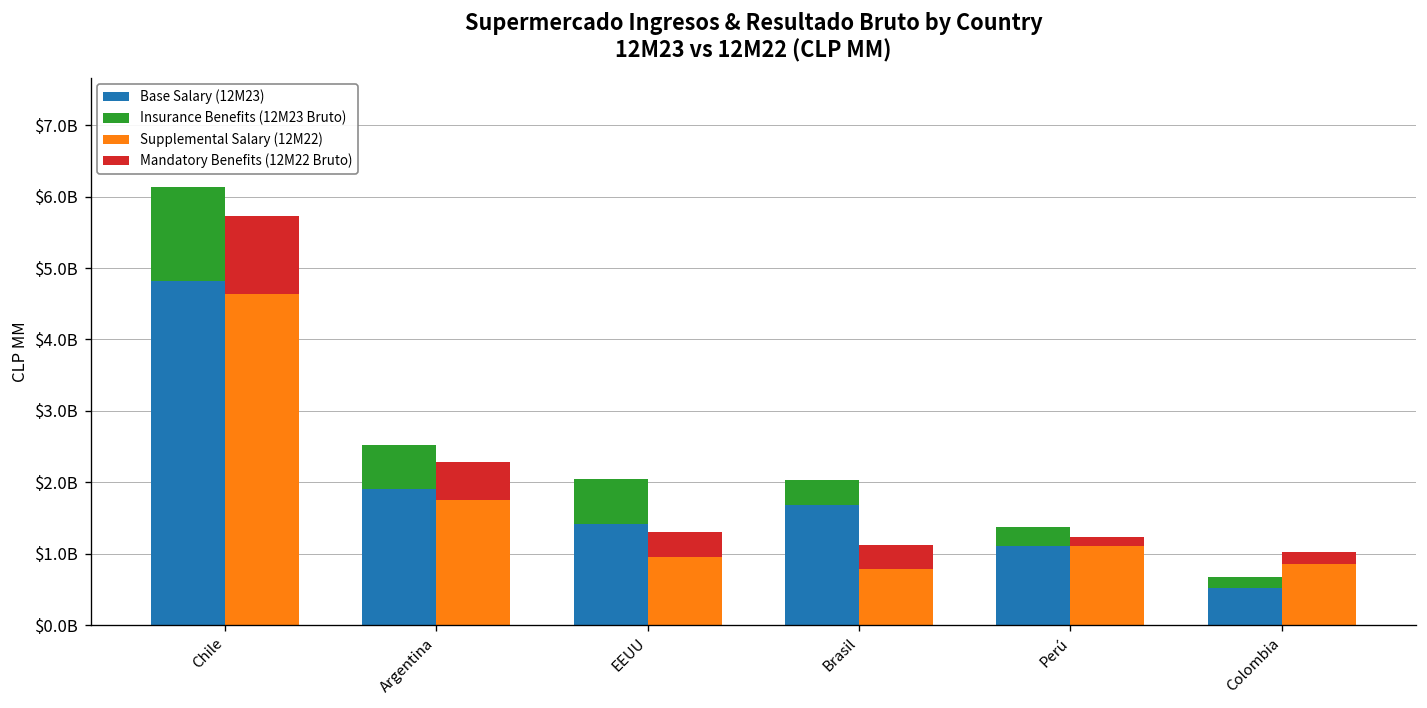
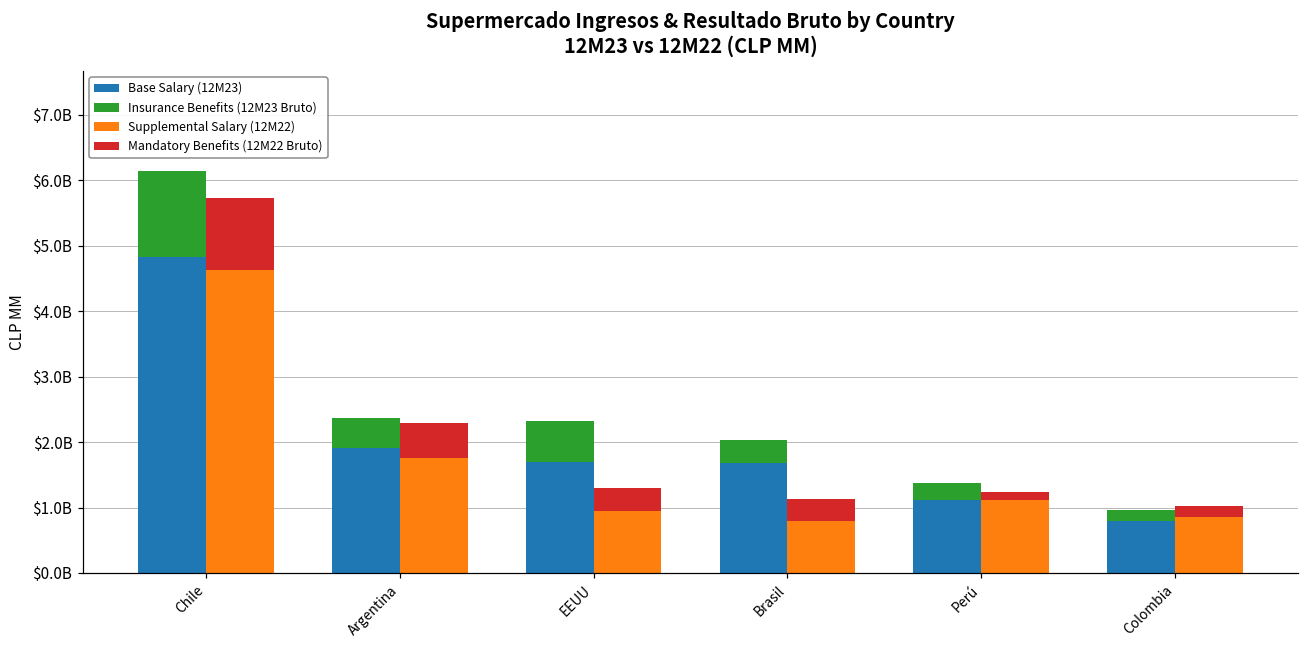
  {
    "Base Salary (12M23)": {
      "Chile": "$4800000000",
      "Argentina": "$1900000000",
-     "EEUU": "$1400000000",
+     "EEUU": "$1700000000",
      "Brasil": "$1700000000",
      "Perú": "$1100000000",
-     "Colombia": "$500000000"
+     "Colombia": "$800000000"
    },
    "Insurance Benefits (12M23 Bruto)": {
      "Chile": "$1300000000",
-     "Argentina": "$600000000",
+     "Argentina": "$500000000",
      "EEUU": "$600000000",
      "Brasil": "$300000000",
      "Perú": "$300000000",
      "Colombia": "$200000000"
    },
    "Supplemental Salary (12M22)": {
      "Chile": "$4600000000",
      "Argentina": "$1800000000",
      "EEUU": "$900000000",
      "Brasil": "$800000000",
      "Perú": "$1100000000",
      "Colombia": "$800000000"
    },
    "Mandatory Benefits (12M22 Bruto)": {
      "Chile": "$1100000000",
      "Argentina": "$500000000",
      "EEUU": "$300000000",
      "Brasil": "$300000000",
      "Perú": "$100000000",
      "Colombia": "$200000000"
    }
  }
